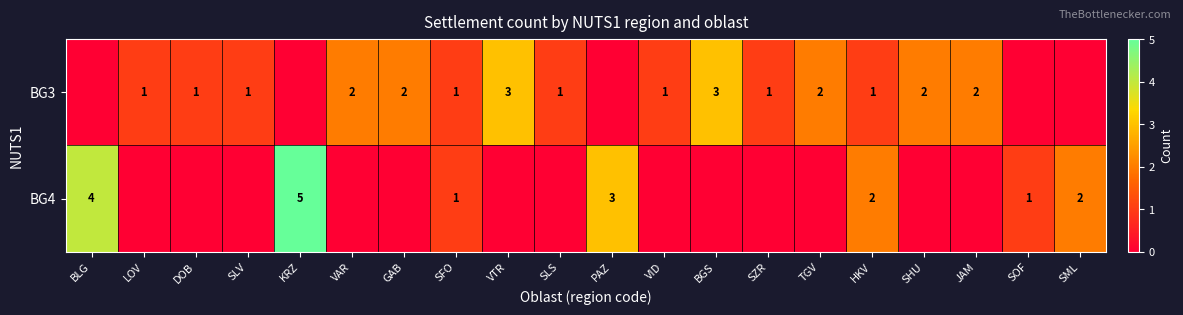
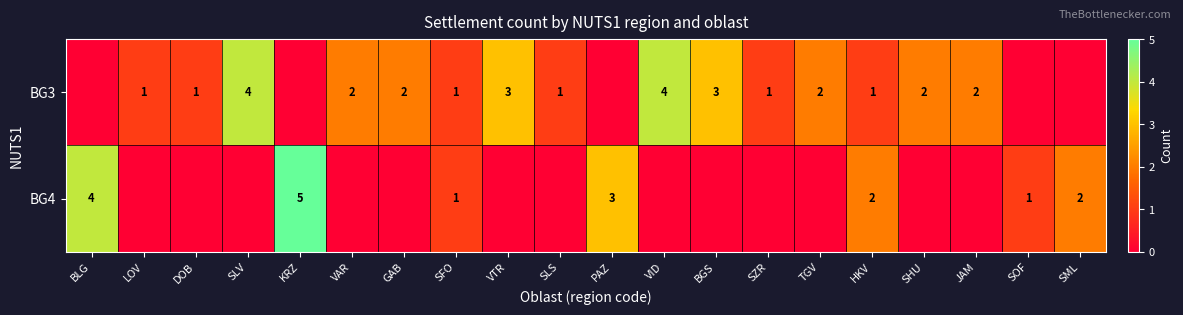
  {
    "BG3": {
      "LOV": 1,
      "DOB": 1,
-     "SLV": 1,
+     "SLV": 4,
      "VAR": 2,
      "GAB": 2,
      "SFO": 1,
      "VTR": 3,
      "SLS": 1,
-     "VID": 1,
+     "VID": 4,
      "BGS": 3,
      "SZR": 1,
      "TGV": 2,
      "HKV": 1,
      "SHU": 2,
      "JAM": 2
    },
    "BG4": {
      "BLG": 4,
      "KRZ": 5,
      "SFO": 1,
      "PAZ": 3,
      "HKV": 2,
      "SOF": 1,
      "SML": 2
    }
  }
